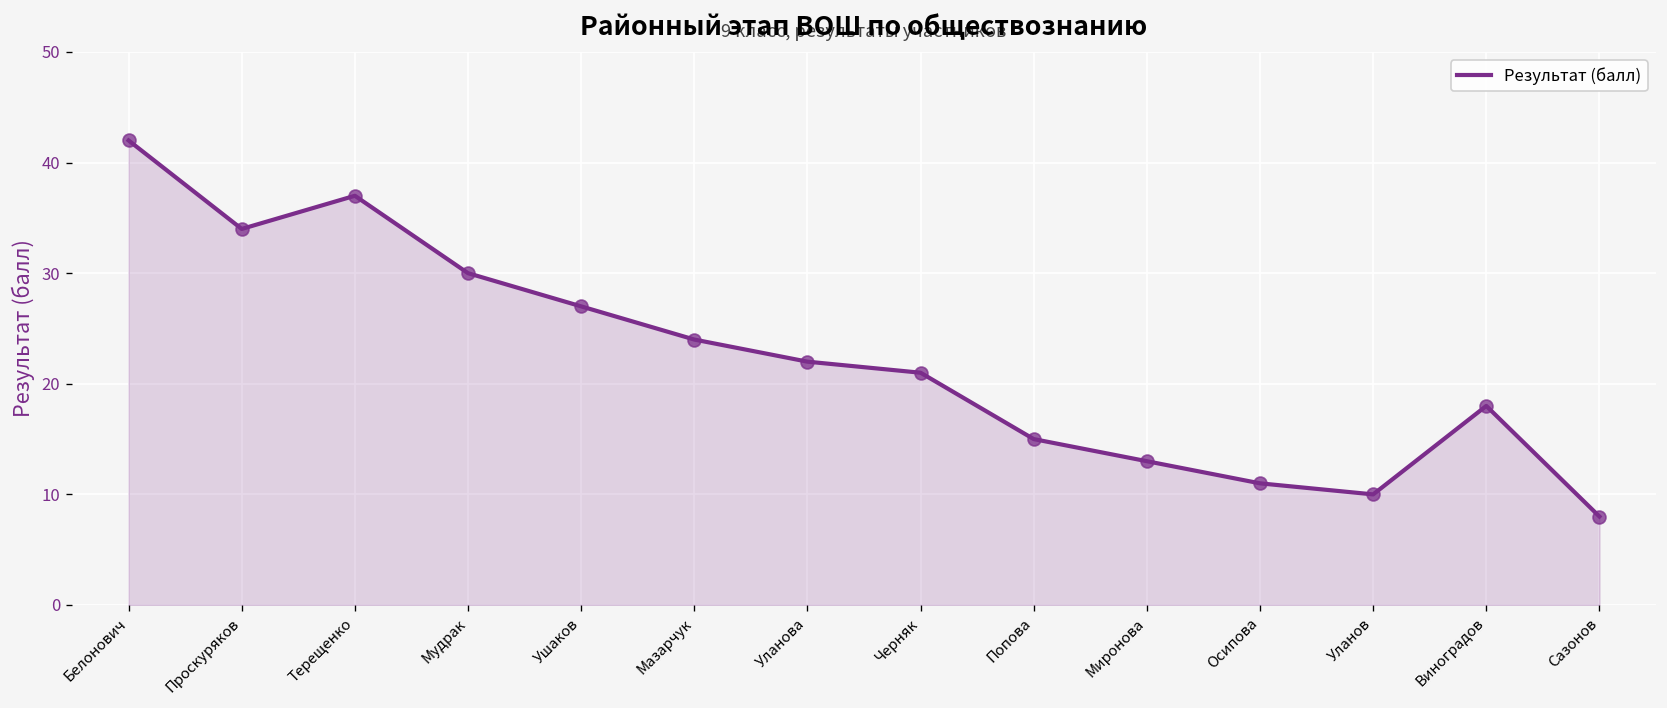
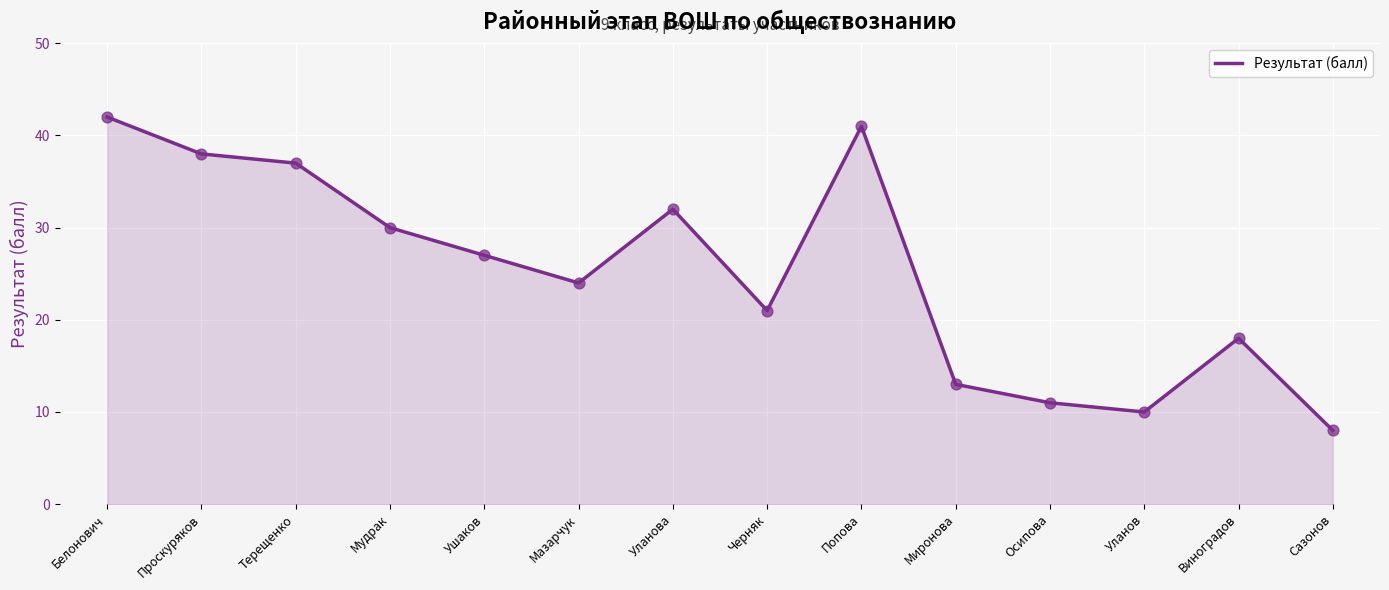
  {
    "Белонович": 42,
-   "Проскуряков": 34,
+   "Проскуряков": 38,
    "Терещенко": 37,
    "Мудрак": 30,
    "Ушаков": 27,
    "Мазарчук": 24,
-   "Уланова": 22,
+   "Уланова": 32,
    "Черняк": 21,
-   "Попова": 15,
+   "Попова": 41,
    "Миронова": 13,
    "Осипова": 11,
    "Уланов": 10,
    "Виноградов": 18,
    "Сазонов": 8
  }
